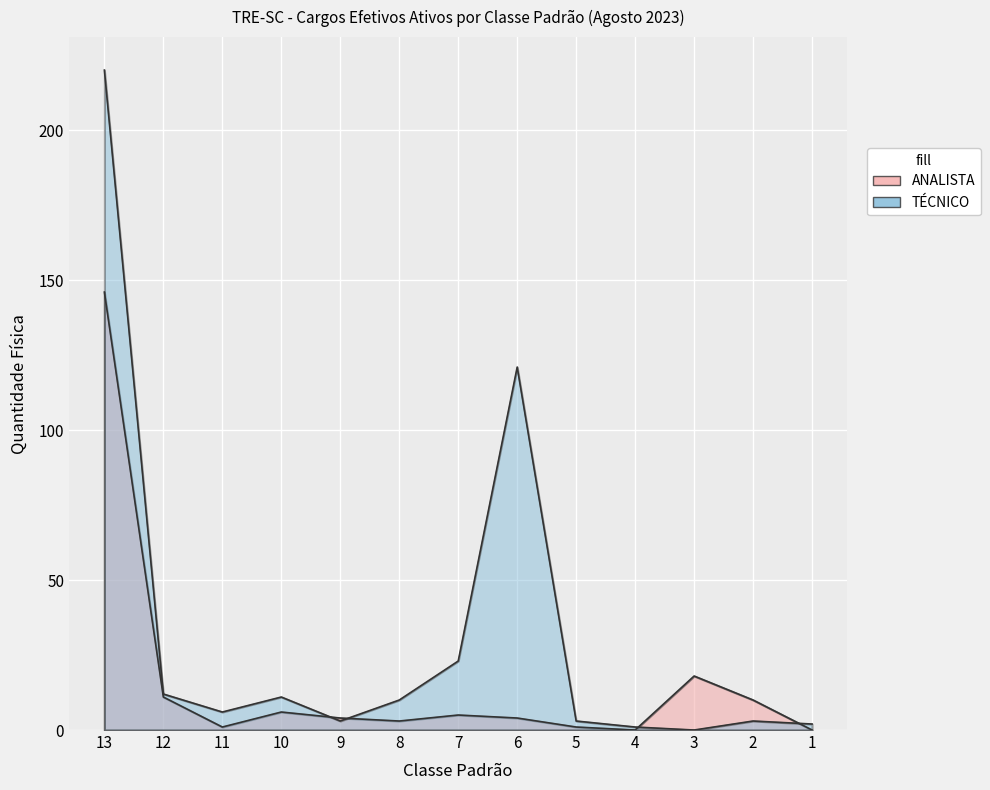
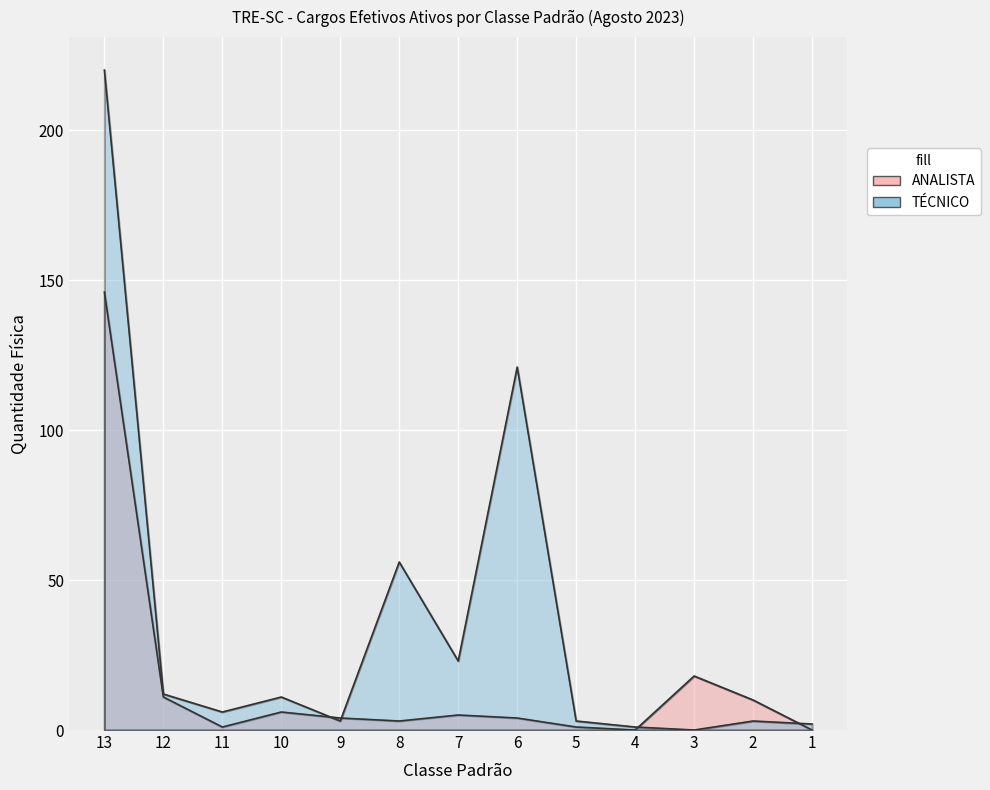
  {
    "ANALISTA": {
      "13": 146,
      "12": 11,
      "11": 1,
      "10": 6,
      "9": 4,
      "8": 3,
      "7": 5,
      "6": 4,
      "5": 1,
      "4": 0,
      "3": 18,
      "2": 10,
      "1": 0
    },
    "TÉCNICO": {
      "13": 220,
      "12": 12,
      "11": 6,
      "10": 11,
      "9": 3,
-     "8": 10,
+     "8": 56,
      "7": 23,
      "6": 121,
      "5": 3,
      "4": 1,
      "3": 0,
      "2": 3,
      "1": 2
    }
  }
